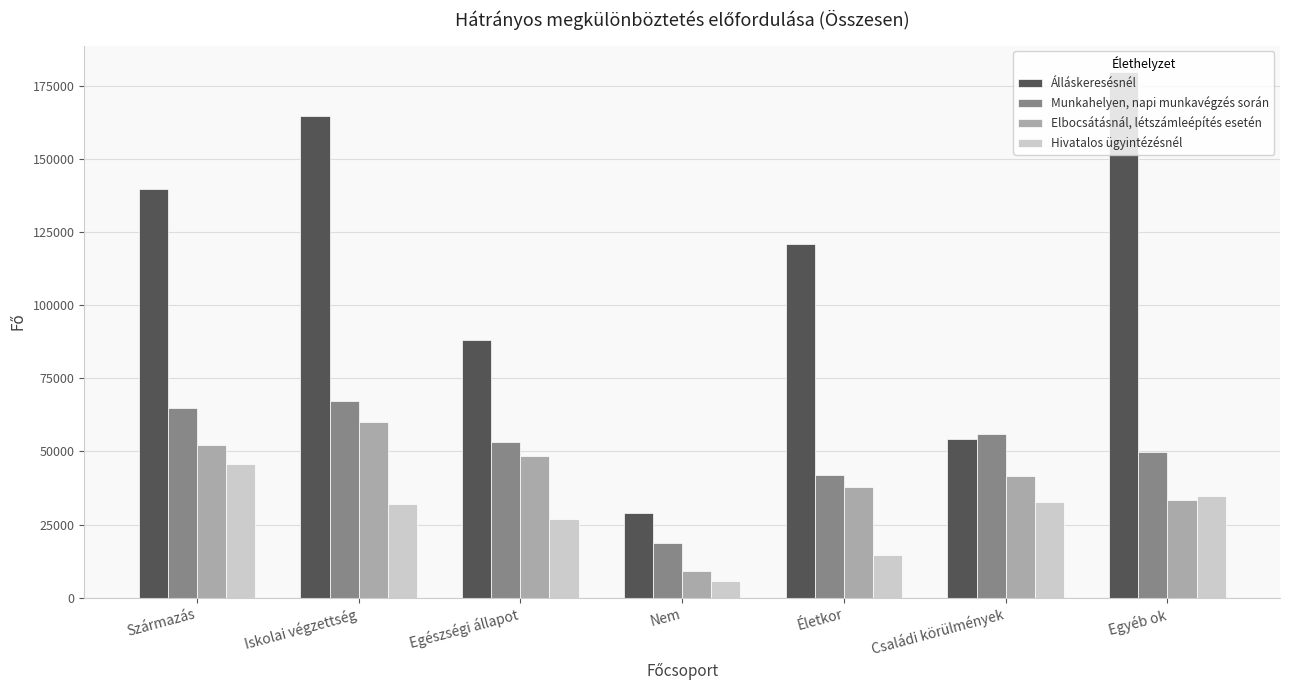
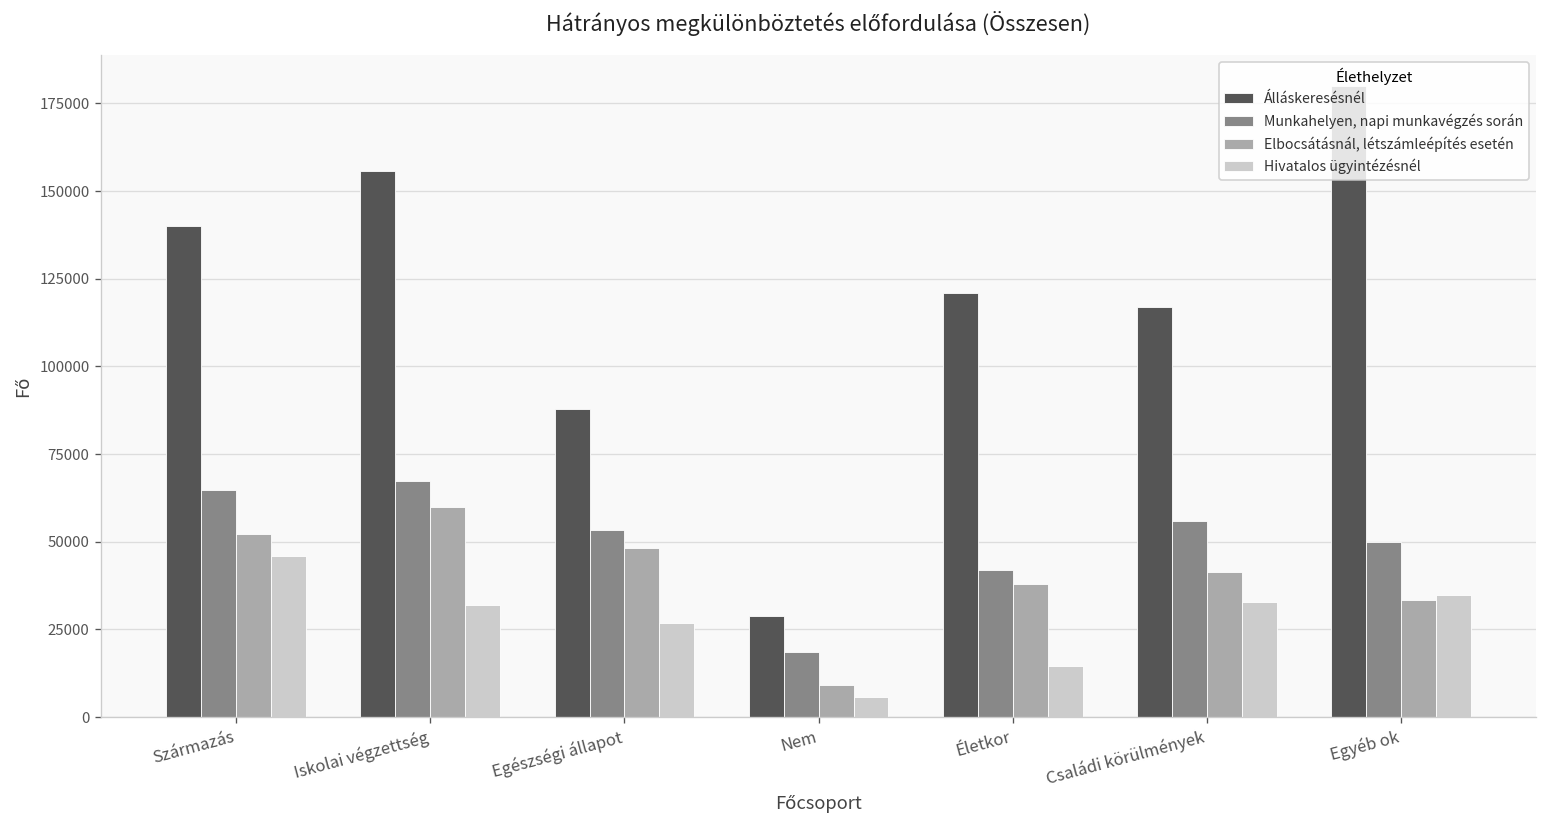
  {
    "Álláskeresésnél": {
      "Származás": 140000,
-     "Iskolai végzettség": 165000,
+     "Iskolai végzettség": 156000,
      "Egészségi állapot": 88000,
      "Nem": 29000,
      "Életkor": 121000,
-     "Családi körülmények": 54000
+     "Családi körülmények": 117000
    }
  }
